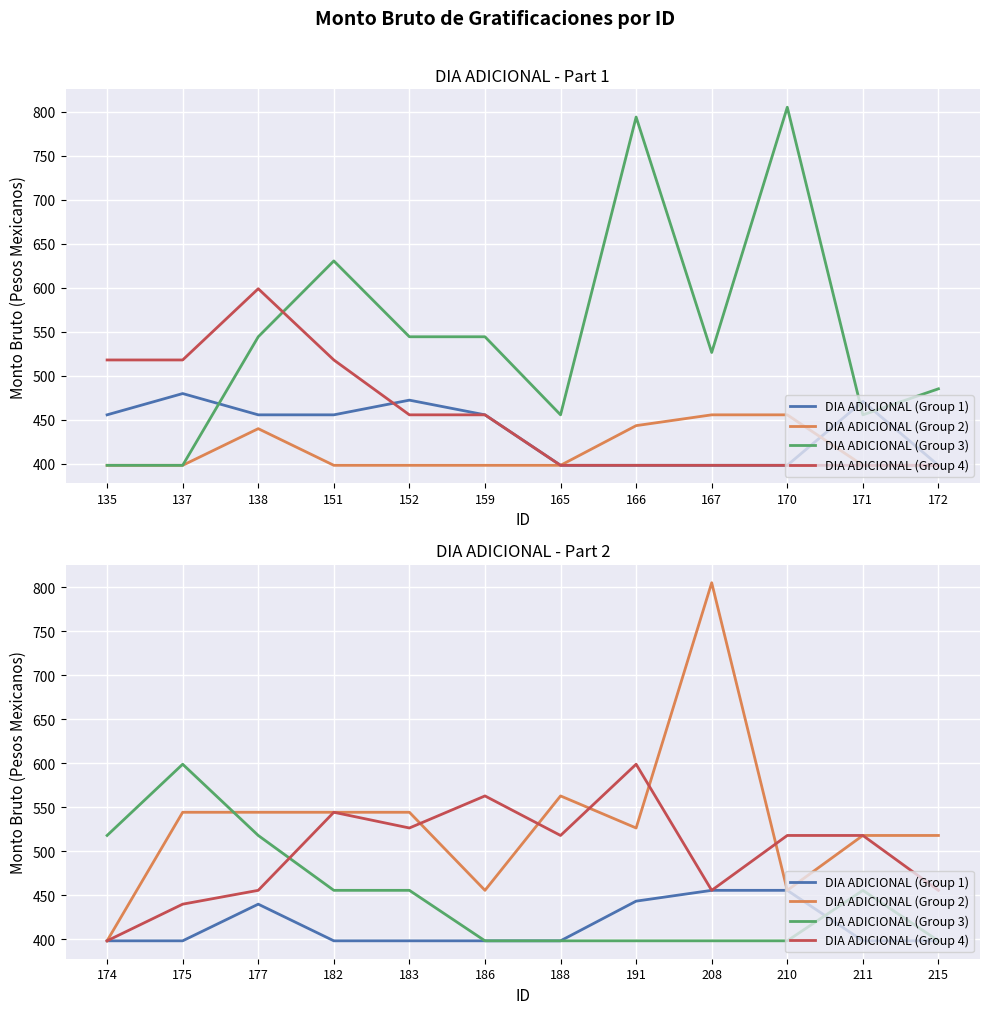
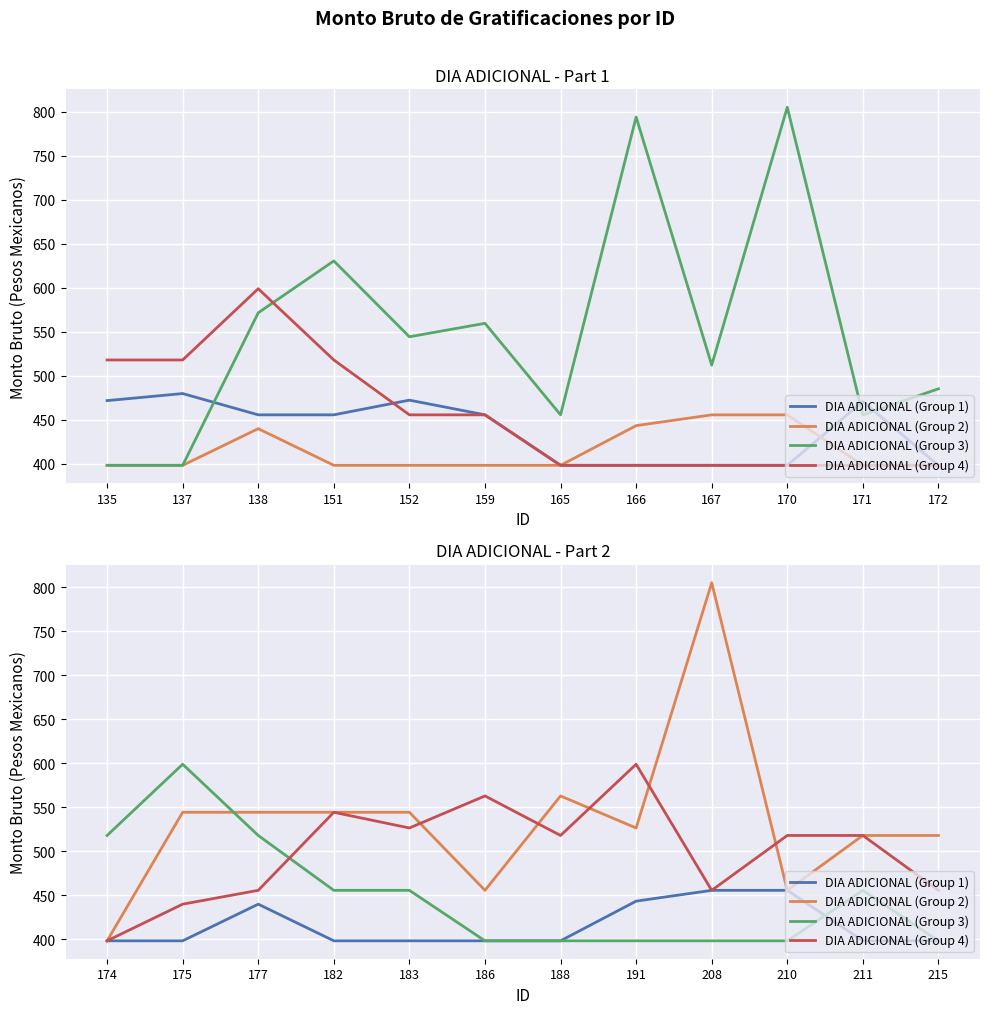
  {
    "DIA ADICIONAL - Part 1": {
      "DIA ADICIONAL (Group 1)": {
-       "135": 460,
+       "135": 470,
        "137": 480,
        "138": 460,
        "151": 460,
        "152": 470
      },
      "DIA ADICIONAL (Group 3)": {
-       "138": 540,
+       "138": 570,
        "151": 630,
        "152": 540,
-       "159": 540,
+       "159": 560,
        "165": 460,
        "166": 790,
-       "167": 530,
+       "167": 510,
        "170": 810,
        "172": 490
      }
    },
    "DIA ADICIONAL - Part 2": {
      "DIA ADICIONAL (Group 1)": {
        "175": 400,
        "177": 440,
        "182": 400,
        "183": 400,
        "191": 440
      },
      "DIA ADICIONAL (Group 3)": {
        "174": 520,
        "175": 600,
        "177": 520,
        "182": 460,
        "183": 460,
        "191": 400,
        "208": 400
      }
    }
  }
